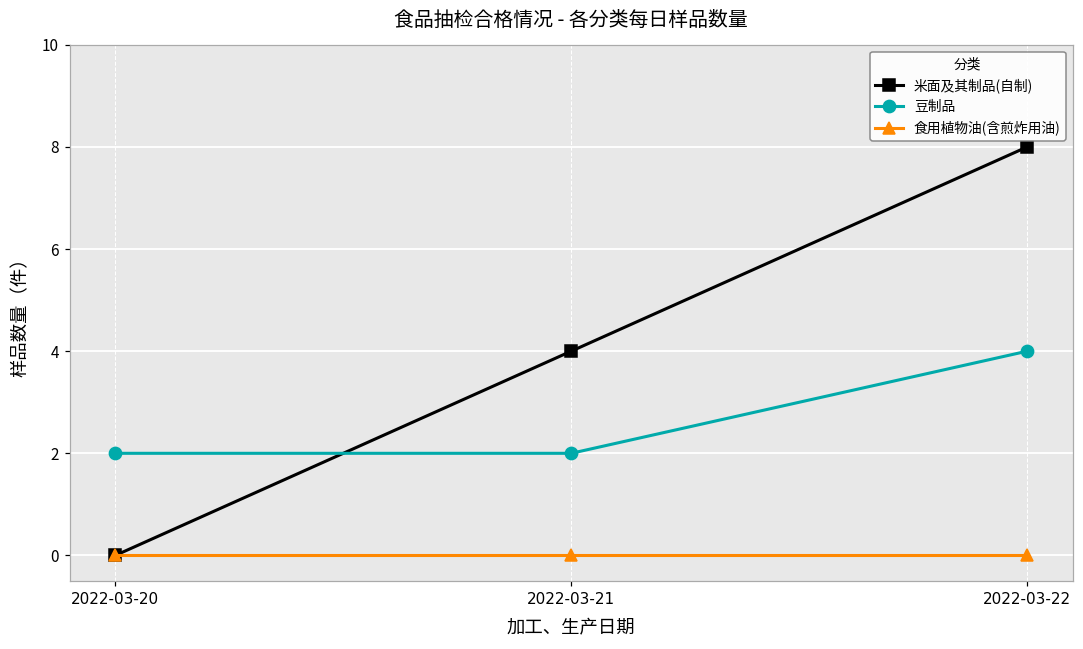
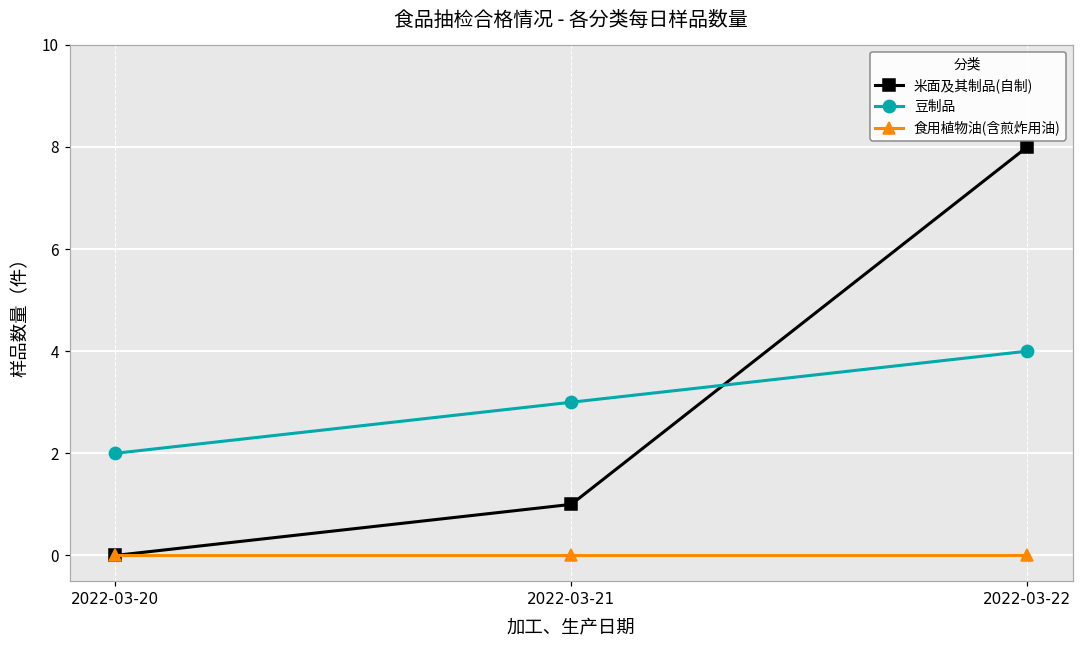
  {
    "米面及其制品(自制)": {
-     "2022-03-21": 4,
+     "2022-03-21": 1,
      "2022-03-22": 8
    },
    "豆制品": {
      "2022-03-20": 2,
-     "2022-03-21": 2,
+     "2022-03-21": 3,
      "2022-03-22": 4
    },
    "食用植物油(含煎炸用油)": {
      "2022-03-21": 0,
      "2022-03-22": 0
    }
  }
